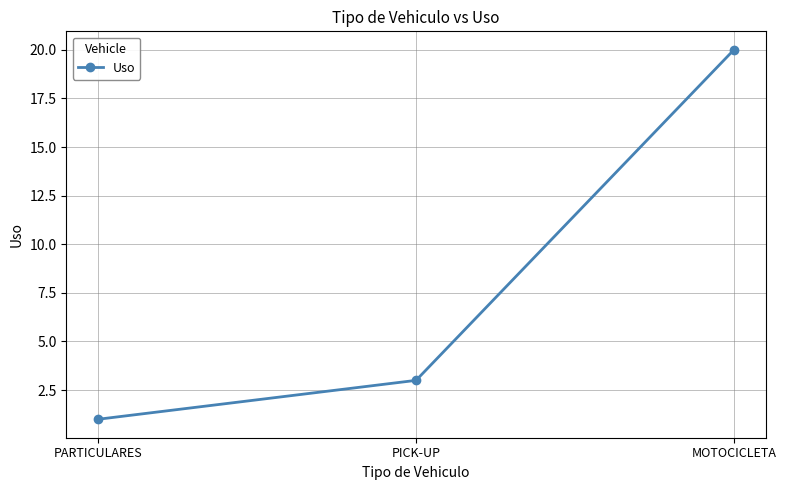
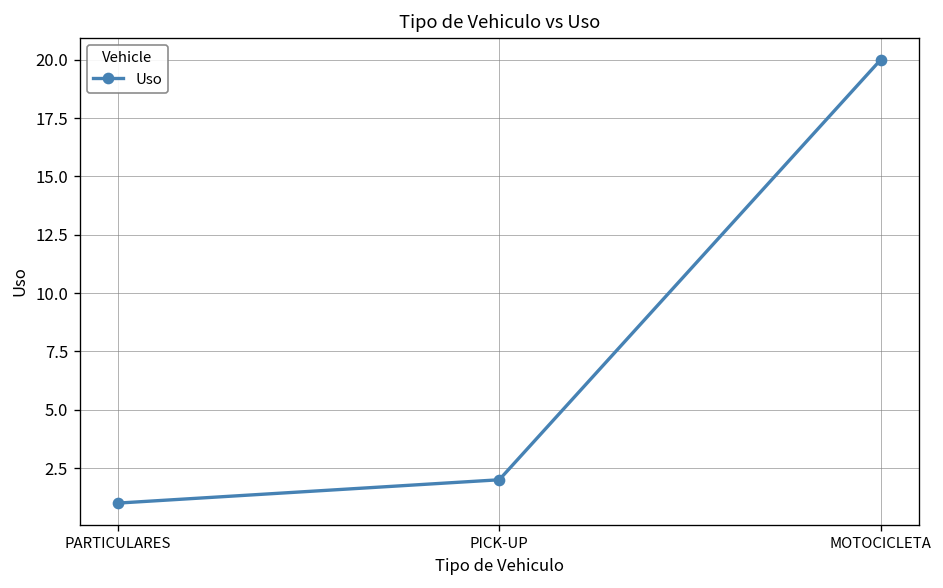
  {
    "PARTICULARES": 1,
-   "PICK-UP": 3,
+   "PICK-UP": 2,
    "MOTOCICLETA": 20
  }
